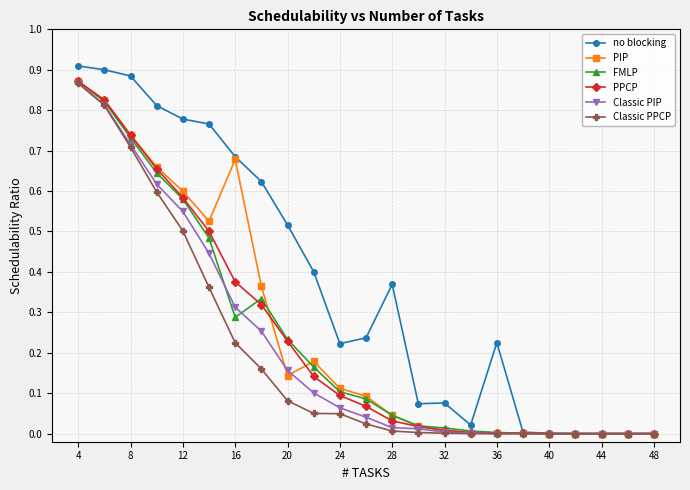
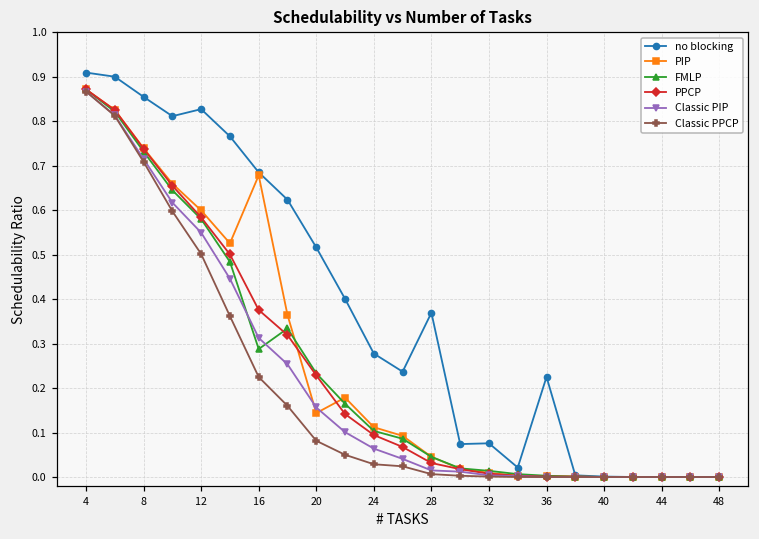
  {
    "no blocking": {
      "4": 0.91,
-     "8": 0.88,
-     "12": 0.78,
+     "8": 0.85,
+     "12": 0.83,
      "16": 0.68,
      "20": 0.52,
-     "24": 0.22,
+     "24": 0.28,
      "28": 0.37,
      "32": 0.08,
      "36": 0.23
    },
    "PIP": {
      "12": 0.60,
      "16": 0.68,
      "20": 0.14,
      "24": 0.11
    },
    "FMLP": {
      "8": 0.73,
      "16": 0.29,
      "24": 0.10
    },
    "PPCP": {
      "16": 0.38,
      "24": 0.09,
      "28": 0.03
    },
    "Classic PIP": {
      "8": 0.72,
      "12": 0.55,
      "16": 0.31,
      "20": 0.16,
      "24": 0.06,
      "28": 0.01
    },
    "Classic PPCP": {
      "8": 0.71,
      "12": 0.50,
      "16": 0.22,
      "20": 0.08,
-     "24": 0.05,
+     "24": 0.03,
      "28": 0.01
    }
  }
